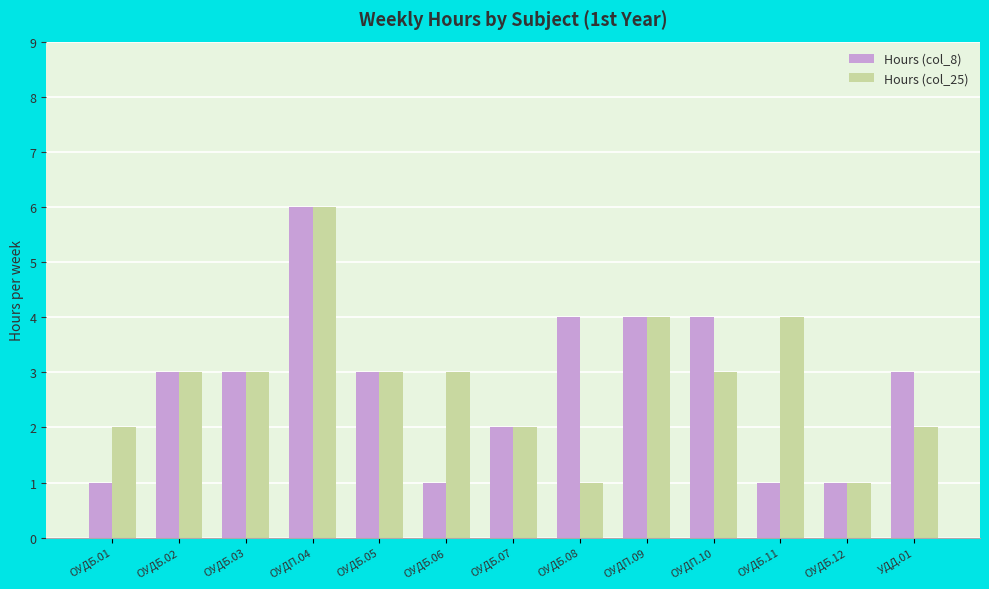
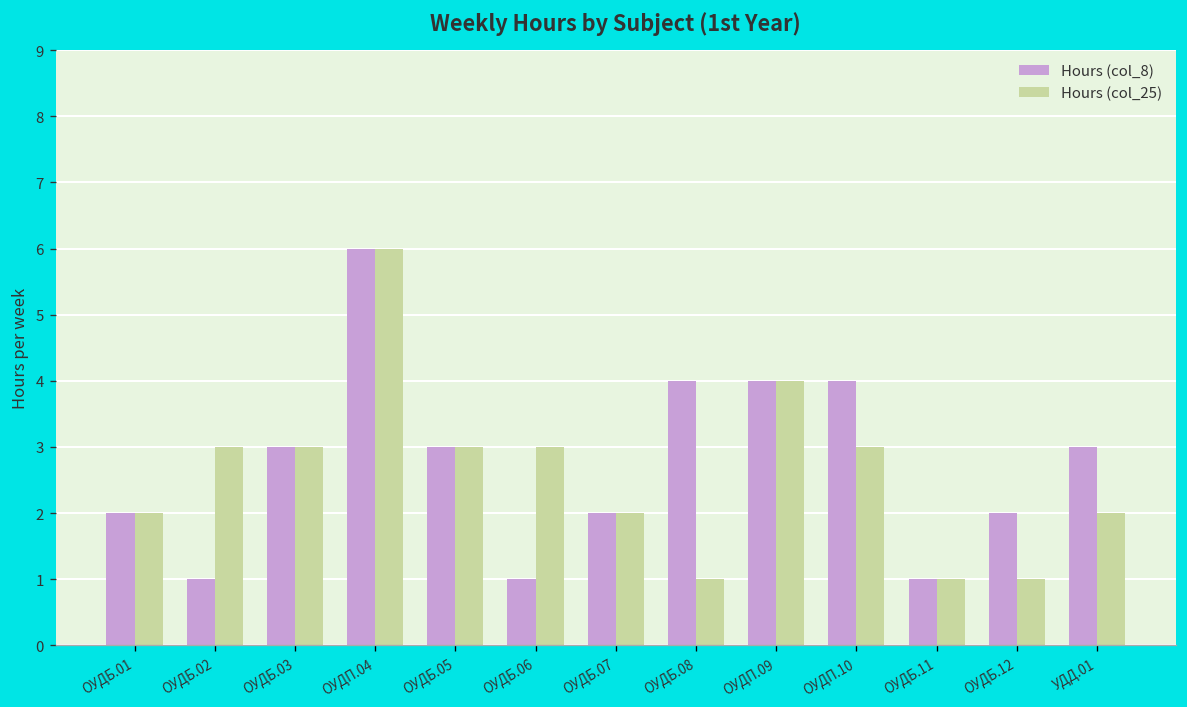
  {
    "Hours (col_8)": {
-     "ОУДБ.01": 1,
-     "ОУДБ.02": 3,
+     "ОУДБ.01": 2,
+     "ОУДБ.02": 1,
      "ОУДБ.03": 3,
      "ОУДП.04": 6,
      "ОУДБ.05": 3,
      "ОУДБ.06": 1,
      "ОУДБ.07": 2,
      "ОУДБ.08": 4,
      "ОУДП.09": 4,
      "ОУДП.10": 4,
      "ОУДБ.11": 1,
-     "ОУДБ.12": 1,
+     "ОУДБ.12": 2,
      "УДД.01": 3
    },
    "Hours (col_25)": {
      "ОУДБ.01": 2,
      "ОУДБ.02": 3,
      "ОУДБ.03": 3,
      "ОУДП.04": 6,
      "ОУДБ.05": 3,
      "ОУДБ.06": 3,
      "ОУДБ.07": 2,
      "ОУДБ.08": 1,
      "ОУДП.09": 4,
      "ОУДП.10": 3,
-     "ОУДБ.11": 4,
+     "ОУДБ.11": 1,
      "ОУДБ.12": 1,
      "УДД.01": 2
    }
  }
